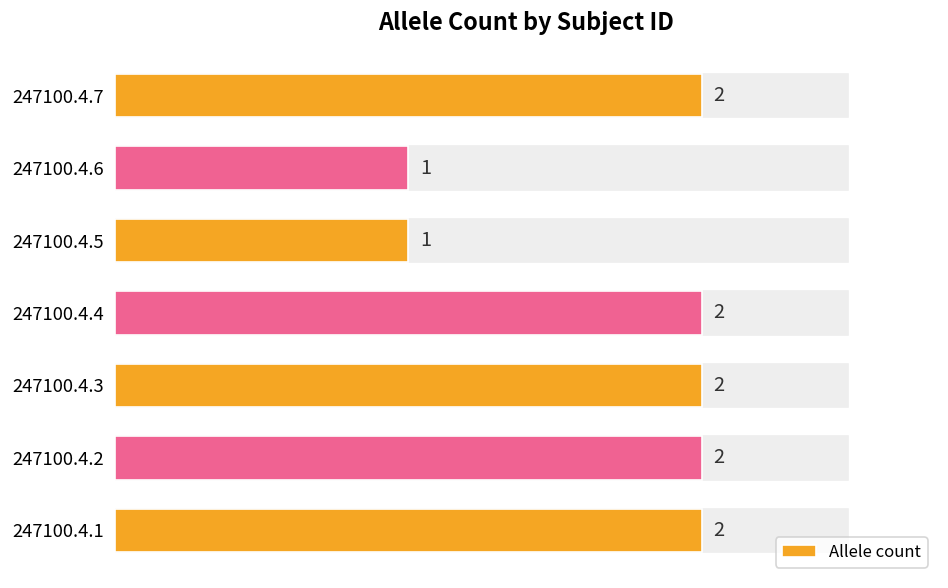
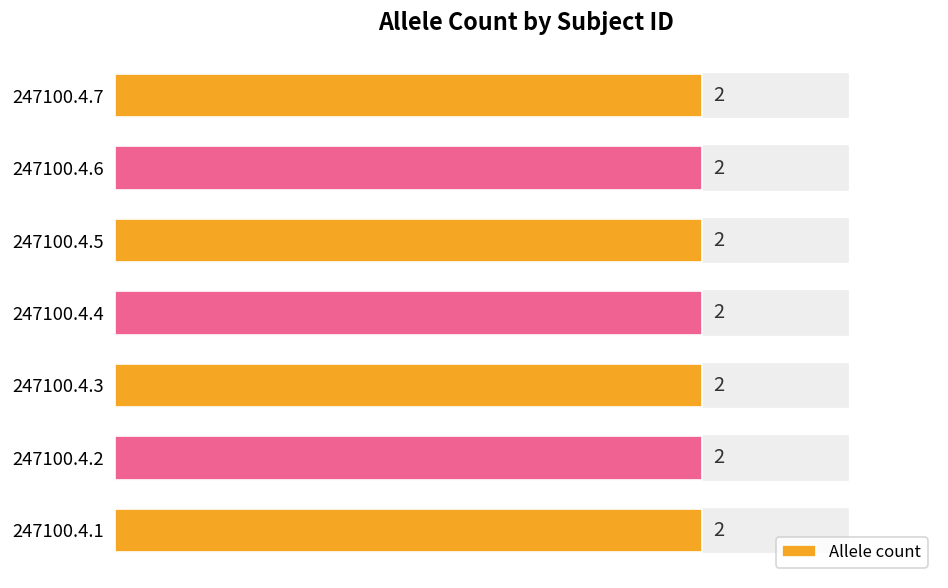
  {
    "247100.4.7": 2,
-   "247100.4.6": 1,
-   "247100.4.5": 1,
+   "247100.4.6": 2,
+   "247100.4.5": 2,
    "247100.4.4": 2,
    "247100.4.3": 2,
    "247100.4.2": 2,
    "247100.4.1": 2
  }
